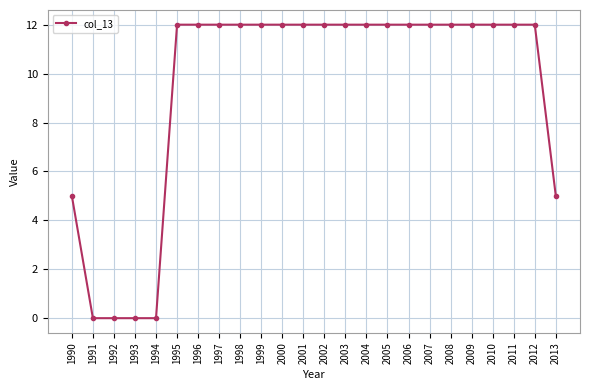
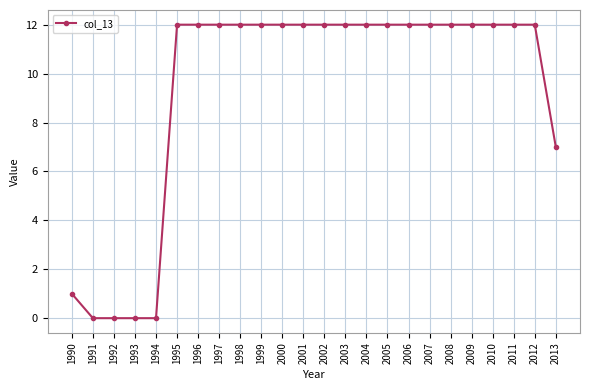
  {
-   "1990": 5,
+   "1990": 1,
    "1991": 0,
    "1992": 0,
    "1993": 0,
    "1994": 0,
    "1995": 12,
    "1996": 12,
    "1997": 12,
    "1998": 12,
    "1999": 12,
    "2000": 12,
    "2001": 12,
    "2002": 12,
    "2003": 12,
    "2004": 12,
    "2005": 12,
    "2006": 12,
    "2007": 12,
    "2008": 12,
    "2009": 12,
    "2010": 12,
    "2011": 12,
    "2012": 12,
-   "2013": 5
+   "2013": 7
  }
